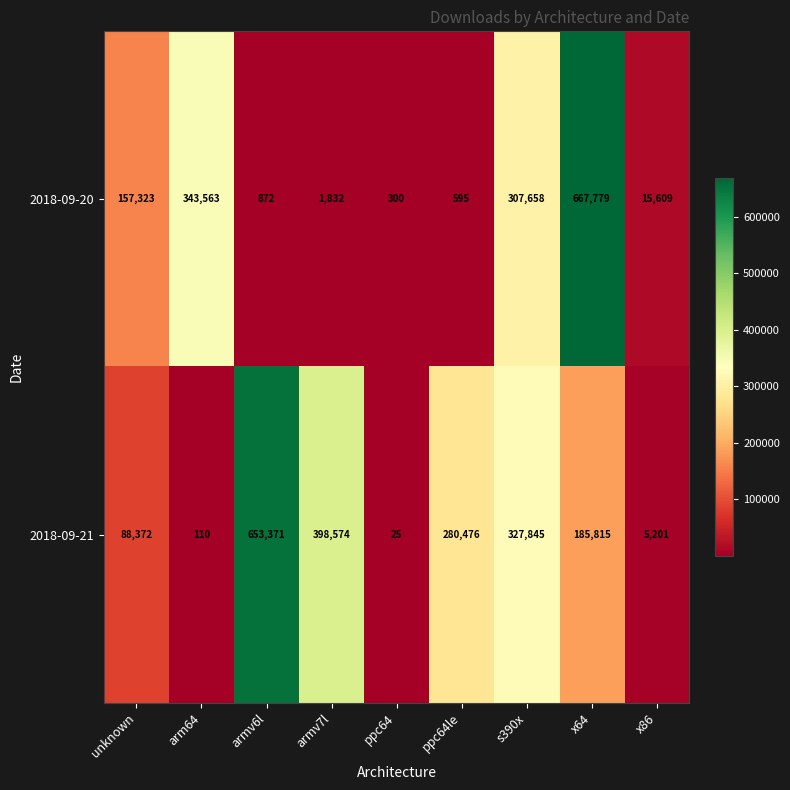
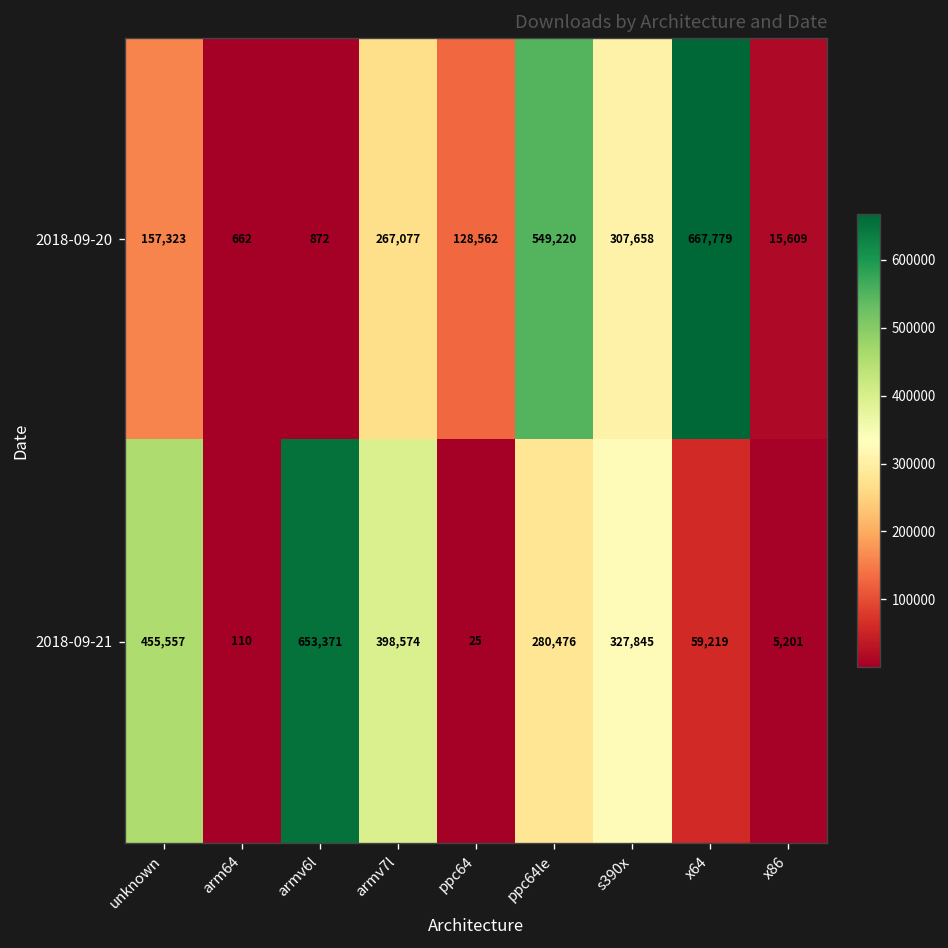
  {
    "2018-09-20": {
      "unknown": "157,323",
-     "arm64": "343,563",
+     "arm64": "662",
      "armv6l": "872",
-     "armv7l": "1,832",
-     "ppc64": "300",
-     "ppc64le": "595",
+     "armv7l": "267,077",
+     "ppc64": "128,562",
+     "ppc64le": "549,220",
      "s390x": "307,658",
      "x64": "667,779",
      "x86": "15,609"
    },
    "2018-09-21": {
-     "unknown": "88,372",
+     "unknown": "455,557",
      "arm64": "110",
      "armv6l": "653,371",
      "armv7l": "398,574",
      "ppc64": "25",
      "ppc64le": "280,476",
      "s390x": "327,845",
-     "x64": "185,815",
+     "x64": "59,219",
      "x86": "5,201"
    }
  }
